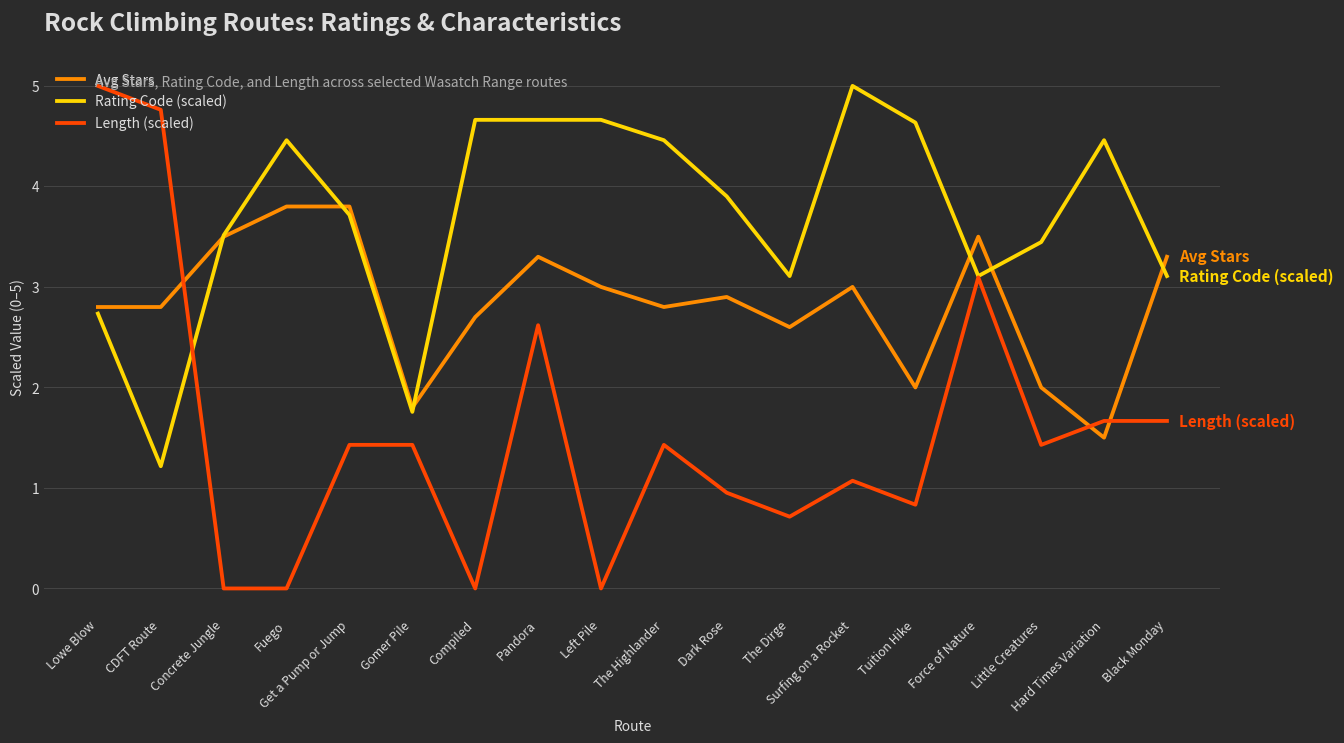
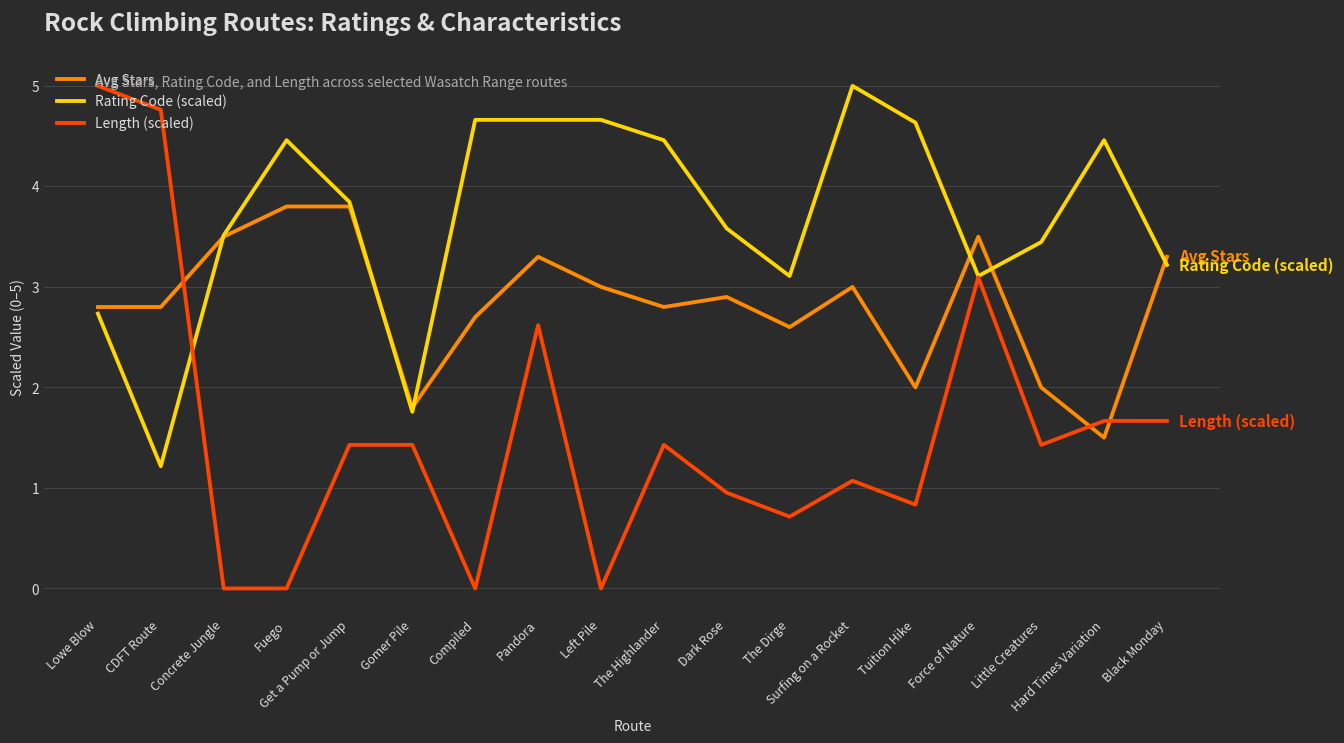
  {
    "Avg Stars": {
      "Lowe Blow": 2.8,
      "CDFT Route": 2.8,
      "Fuego": 3.8,
      "Get a Pump or Jump": 3.8,
      "Gomer Pile": 1.8,
      "Compiled": 2.7,
      "Pandora": 3.3,
      "Left Pile": 3.0,
      "The Highlander": 2.8,
      "Dark Rose": 2.9,
      "The Dirge": 2.6,
      "Surfing on a Rocket": 3.0,
      "Tuition Hike": 2.0,
      "Force of Nature": 3.5,
      "Little Creatures": 2.0,
      "Hard Times Variation": 1.5,
      "Black Monday": 3.3
    },
    "Rating Code (scaled)": {
      "Lowe Blow": 2.7,
      "CDFT Route": 1.2,
      "Fuego": 4.5,
-     "Get a Pump or Jump": 3.7,
+     "Get a Pump or Jump": 3.8,
      "Gomer Pile": 1.8,
      "Compiled": 4.7,
      "Pandora": 4.7,
      "Left Pile": 4.7,
      "The Highlander": 4.5,
-     "Dark Rose": 3.9,
+     "Dark Rose": 3.6,
      "The Dirge": 3.1,
      "Surfing on a Rocket": 5.0,
      "Tuition Hike": 4.6,
      "Little Creatures": 3.4,
      "Hard Times Variation": 4.5,
-     "Black Monday": 3.1
+     "Black Monday": 3.2
    },
    "Length (scaled)": {
      "Lowe Blow": 5.0,
      "CDFT Route": 4.8,
      "Concrete Jungle": 0.0,
      "Fuego": 0.0,
      "Get a Pump or Jump": 1.4,
      "Gomer Pile": 1.4,
      "Compiled": 0.0,
      "Pandora": 2.6,
      "Left Pile": 0.0,
      "The Highlander": 1.4,
      "Dark Rose": 1.0,
      "The Dirge": 0.7,
      "Surfing on a Rocket": 1.1,
      "Tuition Hike": 0.8,
      "Little Creatures": 1.4,
      "Hard Times Variation": 1.7,
      "Black Monday": 1.7
    }
  }
